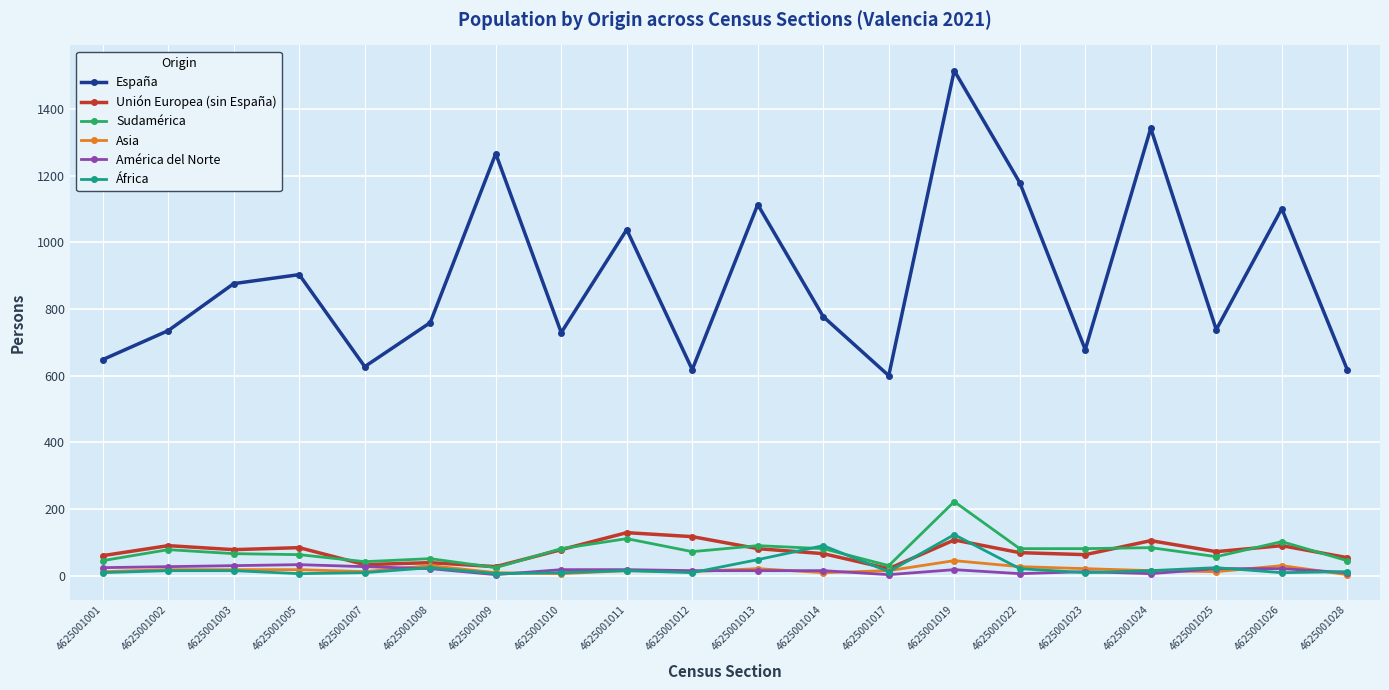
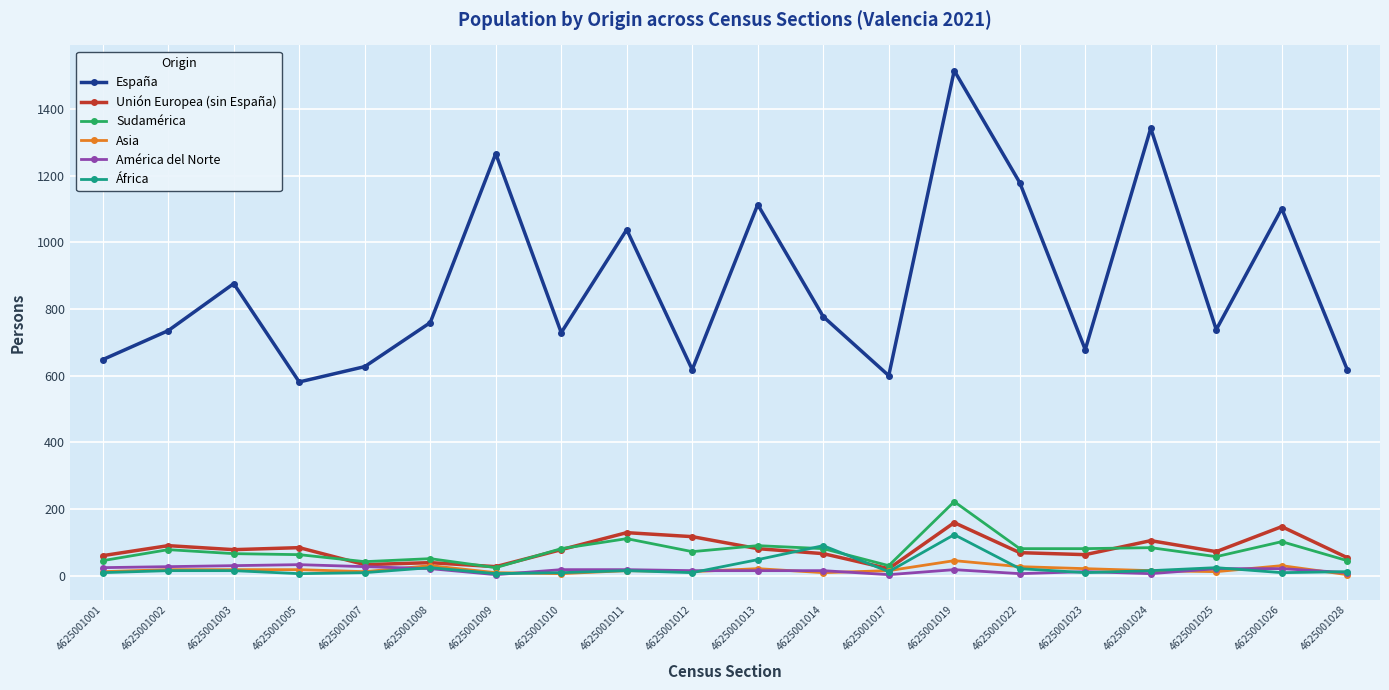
  {
    "España": {
      "4625001001": 650,
      "4625001002": 740,
      "4625001003": 880,
-     "4625001005": 900,
+     "4625001005": 580,
      "4625001007": 630,
      "4625001008": 760,
      "4625001009": 1270,
      "4625001010": 730,
      "4625001011": 1040,
      "4625001012": 620,
      "4625001013": 1110,
      "4625001014": 780,
      "4625001017": 600,
      "4625001019": 1520,
      "4625001022": 1180,
      "4625001023": 680,
      "4625001024": 1340,
      "4625001025": 740,
      "4625001026": 1100,
      "4625001028": 620
    },
    "Unión Europea (sin España)": {
      "4625001001": 60,
      "4625001002": 90,
      "4625001003": 80,
      "4625001005": 80,
      "4625001008": 40,
      "4625001011": 130,
      "4625001012": 120,
      "4625001013": 80,
      "4625001014": 70,
-     "4625001019": 110,
+     "4625001019": 160,
      "4625001022": 70,
      "4625001023": 60,
      "4625001024": 110,
      "4625001025": 70,
-     "4625001026": 90,
+     "4625001026": 150,
      "4625001028": 50
    },
    "Asia": {
      "4625001005": 20,
      "4625001019": 50,
      "4625001023": 20,
      "4625001025": 10,
      "4625001026": 30
    },
    "América del Norte": {
      "4625001001": 20,
      "4625001002": 30,
      "4625001003": 30,
      "4625001005": 30,
      "4625001010": 20,
      "4625001017": 0,
      "4625001019": 20,
      "4625001022": 10,
      "4625001024": 10,
      "4625001026": 20
    }
  }
